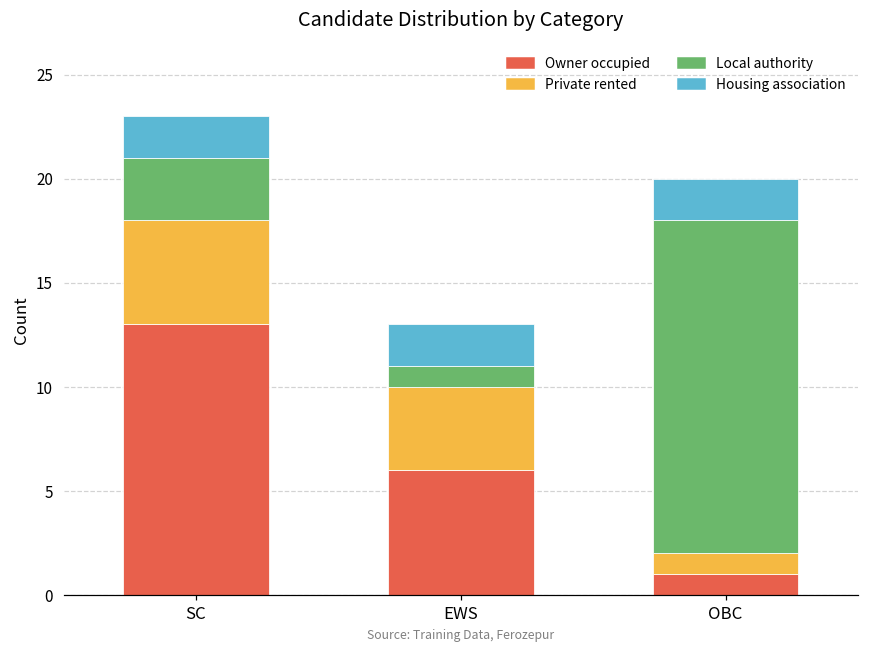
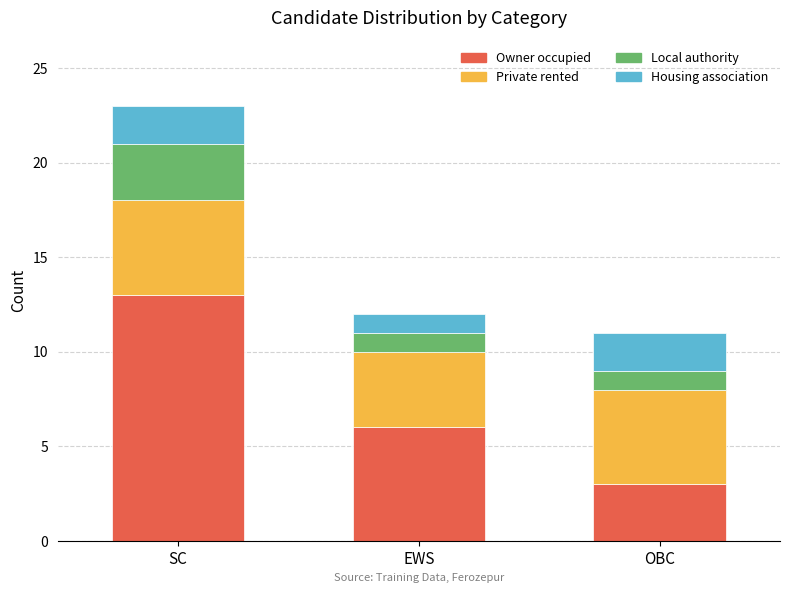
  {
    "Owner occupied": {
      "SC": 13,
      "EWS": 6,
-     "OBC": 1
+     "OBC": 3
    },
    "Private rented": {
      "SC": 5,
      "EWS": 4,
-     "OBC": 1
+     "OBC": 5
    },
    "Local authority": {
      "SC": 3,
      "EWS": 1,
-     "OBC": 16
+     "OBC": 1
    },
    "Housing association": {
      "SC": 2,
-     "EWS": 2,
+     "EWS": 1,
      "OBC": 2
    }
  }
